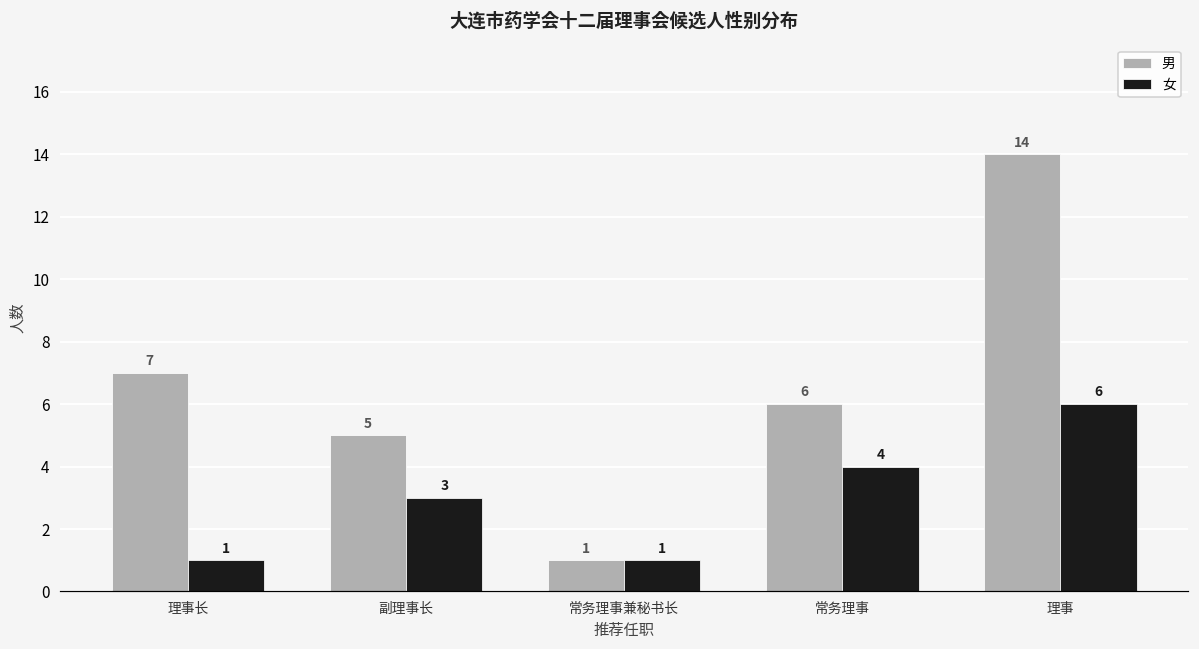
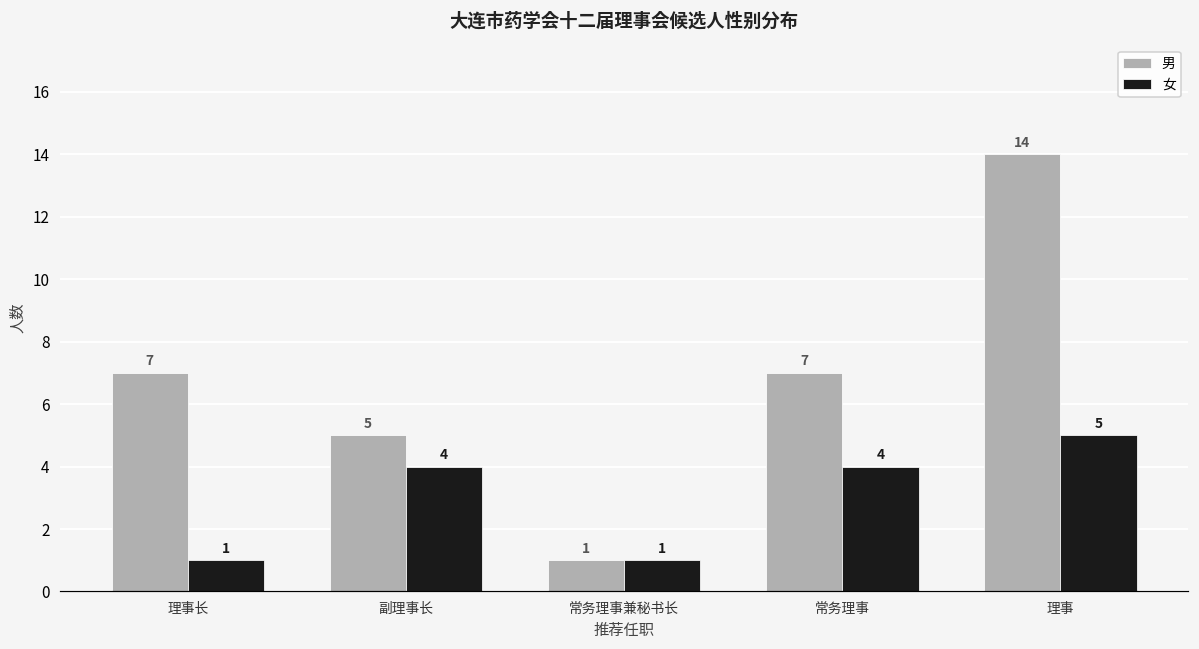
  {
    "男": {
      "理事长": 7,
      "副理事长": 5,
      "常务理事兼秘书长": 1,
-     "常务理事": 6,
+     "常务理事": 7,
      "理事": 14
    },
    "女": {
      "理事长": 1,
-     "副理事长": 3,
+     "副理事长": 4,
      "常务理事兼秘书长": 1,
      "常务理事": 4,
-     "理事": 6
+     "理事": 5
    }
  }
